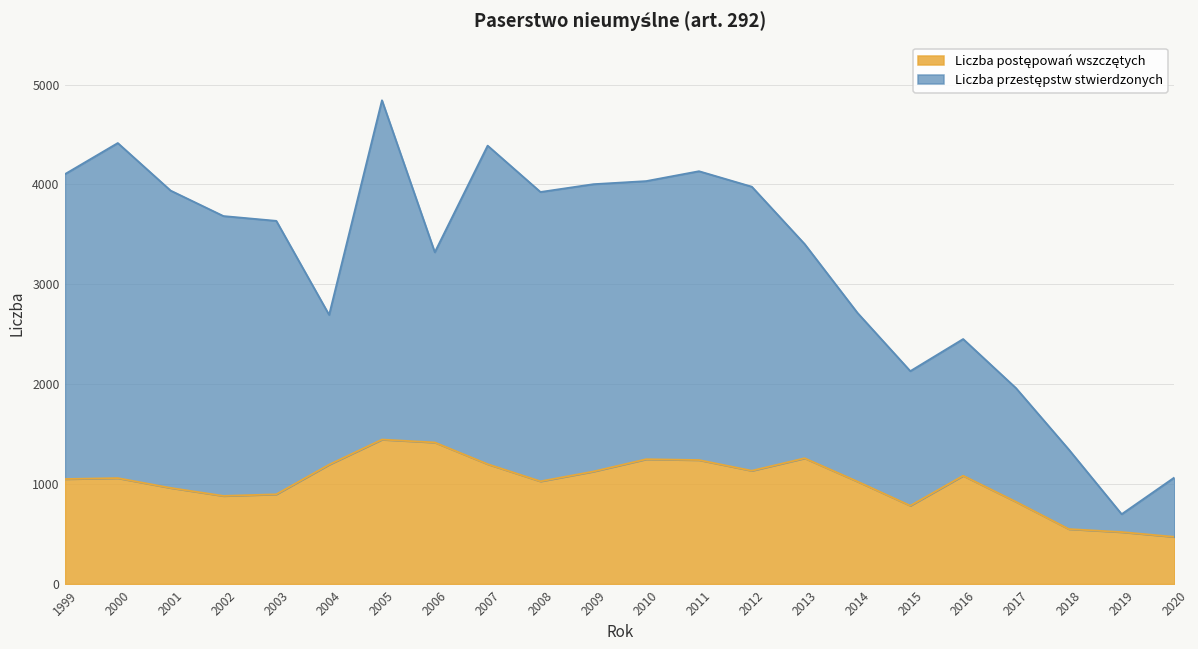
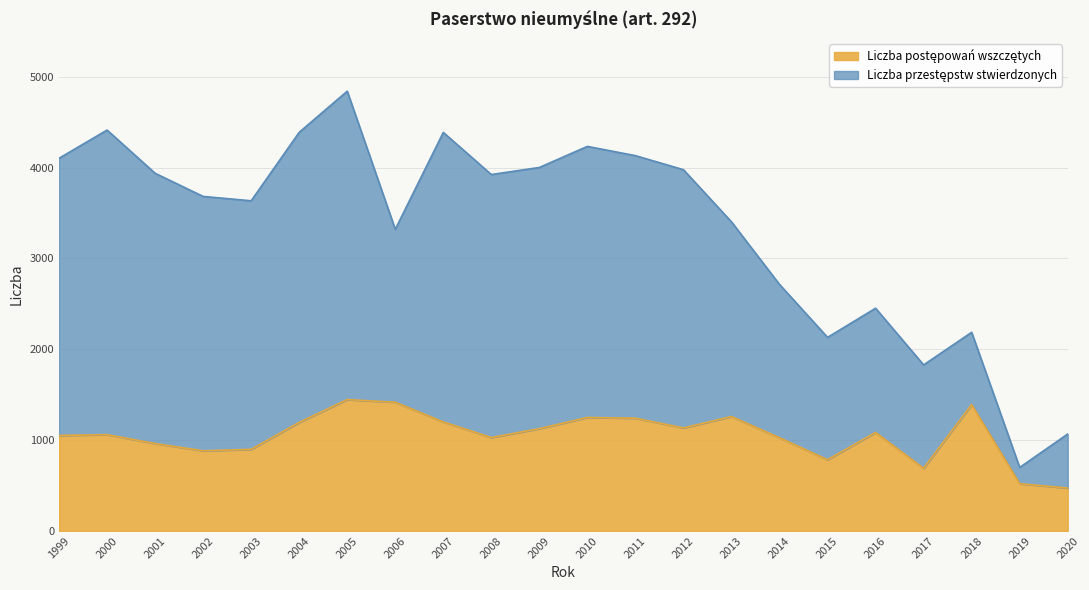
  {
    "Liczba postępowań wszczętych": {
      "1999": 1100,
      "2000": 1100,
      "2001": 1000,
      "2002": 900,
      "2003": 900,
      "2004": 1200,
      "2005": 1400,
      "2006": 1400,
      "2007": 1200,
      "2008": 1000,
      "2009": 1100,
      "2010": 1200,
      "2011": 1200,
      "2012": 1100,
      "2013": 1300,
      "2014": 1000,
      "2015": 800,
      "2016": 1100,
-     "2017": 800,
-     "2018": 600,
+     "2017": 700,
+     "2018": 1400,
      "2019": 500,
      "2020": 500
    },
    "Liczba przestępstw stwierdzonych": {
      "1999": 3100,
      "2000": 3400,
      "2001": 3000,
      "2002": 2800,
      "2003": 2700,
-     "2004": 1500,
+     "2004": 3200,
      "2005": 3400,
      "2006": 1900,
      "2007": 3200,
      "2008": 2900,
      "2009": 2900,
-     "2010": 2800,
+     "2010": 3000,
      "2011": 2900,
      "2012": 2800,
      "2013": 2100,
      "2014": 1700,
      "2015": 1300,
      "2016": 1400,
      "2017": 1100,
      "2018": 800,
      "2019": 200,
      "2020": 600
    }
  }
